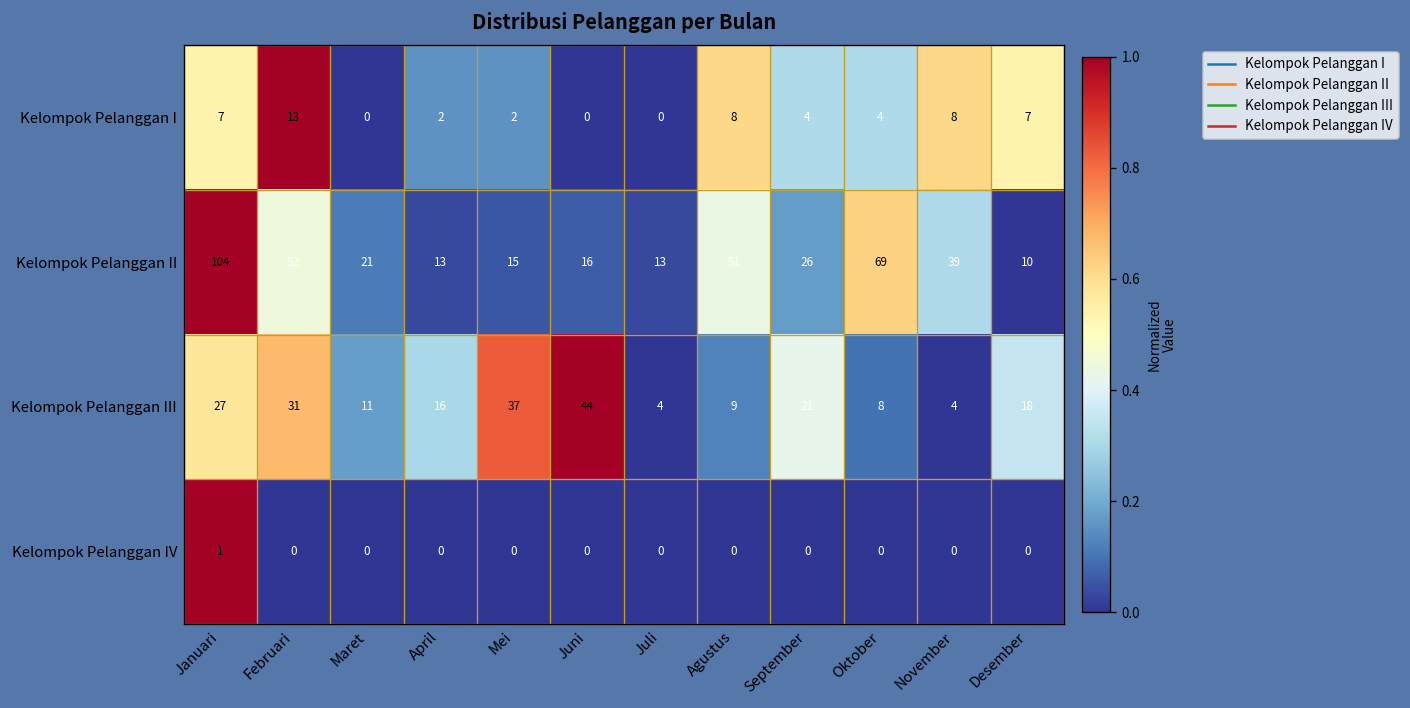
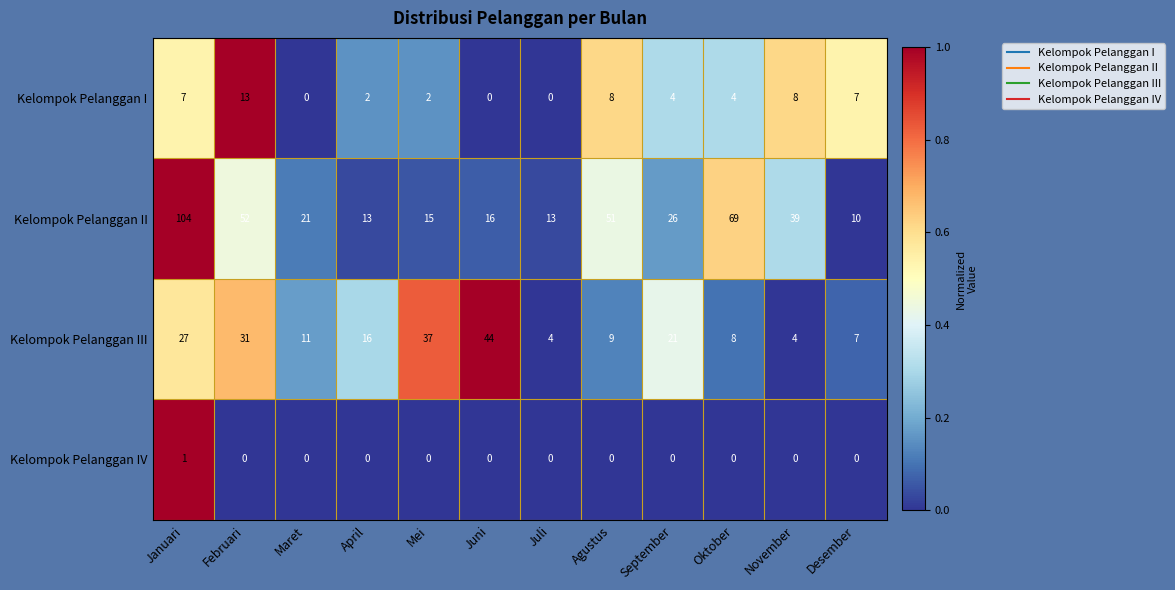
  {
    "Kelompok Pelanggan I": {
      "Januari": 7,
      "Februari": 13,
      "Maret": 0,
      "April": 2,
      "Mei": 2,
      "Juni": 0,
      "Juli": 0,
      "Agustus": 8,
      "September": 4,
      "Oktober": 4,
      "November": 8,
      "Desember": 7
    },
    "Kelompok Pelanggan II": {
      "Januari": 104,
      "Maret": 21,
      "April": 13,
      "Mei": 15,
      "Juni": 16,
      "Juli": 13,
      "September": 26,
      "Oktober": 69,
      "November": 39,
      "Desember": 10
    },
    "Kelompok Pelanggan III": {
      "Januari": 27,
      "Februari": 31,
      "Maret": 11,
      "April": 16,
      "Mei": 37,
      "Juni": 44,
      "Juli": 4,
      "Agustus": 9,
      "Oktober": 8,
      "November": 4,
-     "Desember": 18
+     "Desember": 7
    },
    "Kelompok Pelanggan IV": {
      "Januari": 1,
      "Februari": 0,
      "Maret": 0,
      "April": 0,
      "Mei": 0,
      "Juni": 0,
      "Juli": 0,
      "Agustus": 0,
      "September": 0,
      "Oktober": 0,
      "November": 0,
      "Desember": 0
    }
  }
